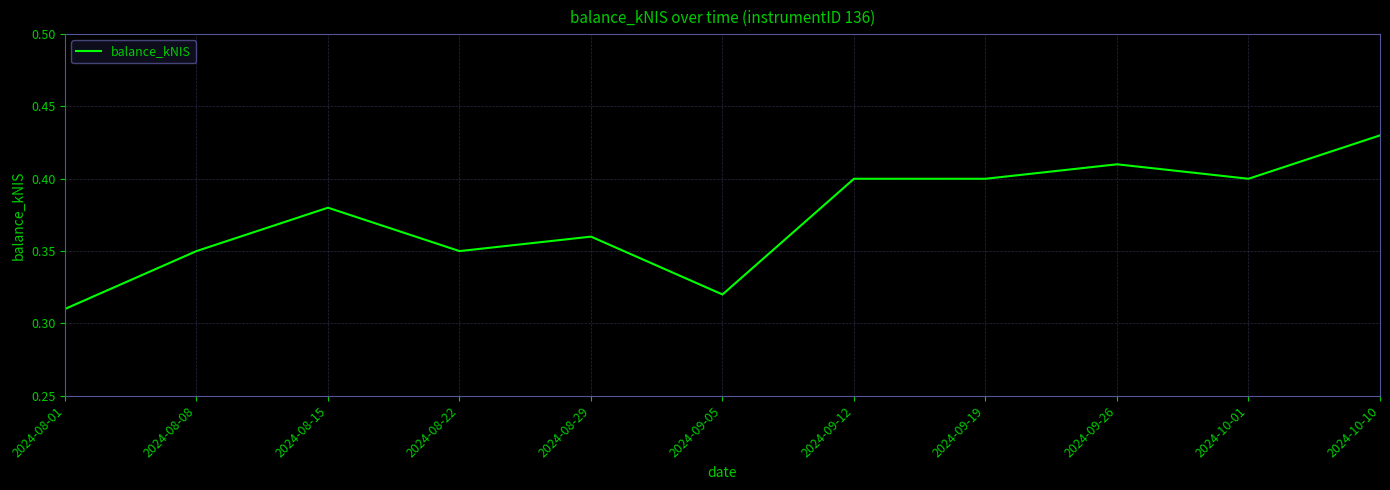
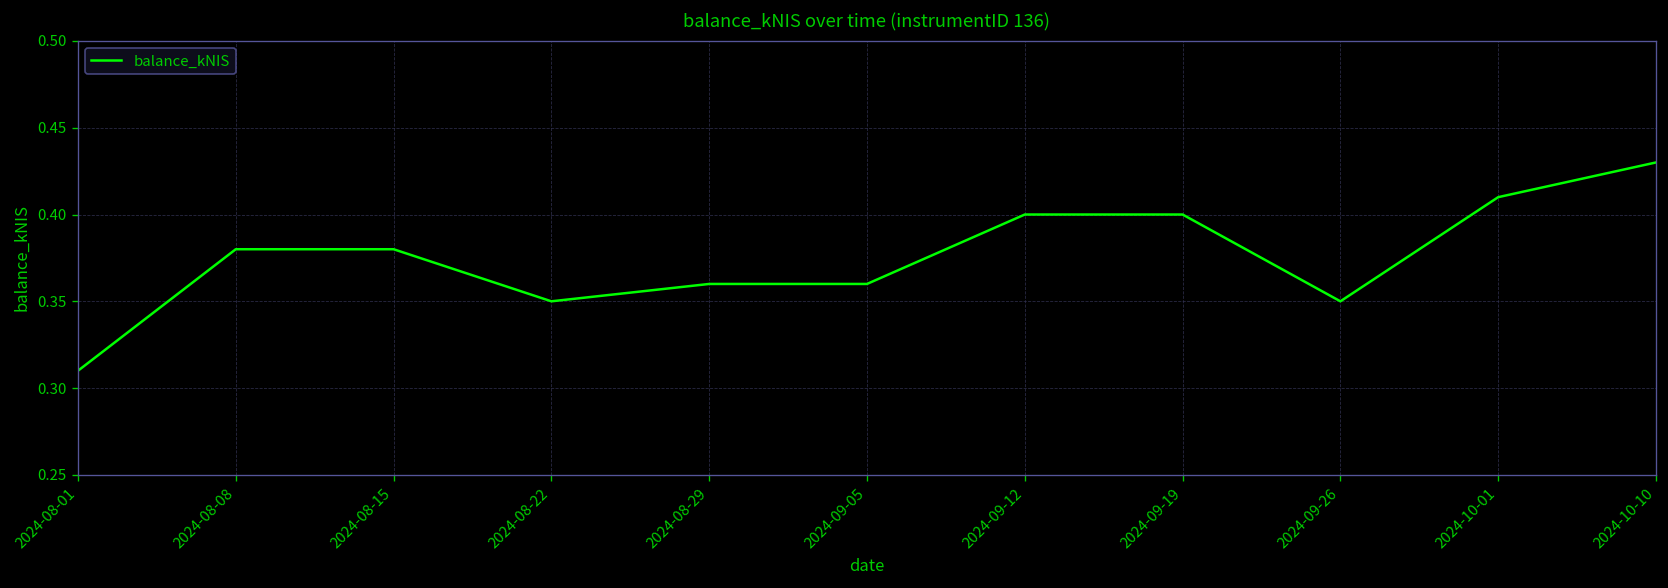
  {
    "2024-08-01": 0.31,
-   "2024-08-08": 0.35,
+   "2024-08-08": 0.38,
    "2024-08-15": 0.38,
    "2024-08-22": 0.35,
    "2024-08-29": 0.36,
-   "2024-09-05": 0.32,
+   "2024-09-05": 0.36,
    "2024-09-12": 0.40,
    "2024-09-19": 0.40,
-   "2024-09-26": 0.41,
-   "2024-10-01": 0.40,
+   "2024-09-26": 0.35,
+   "2024-10-01": 0.41,
    "2024-10-10": 0.43
  }
